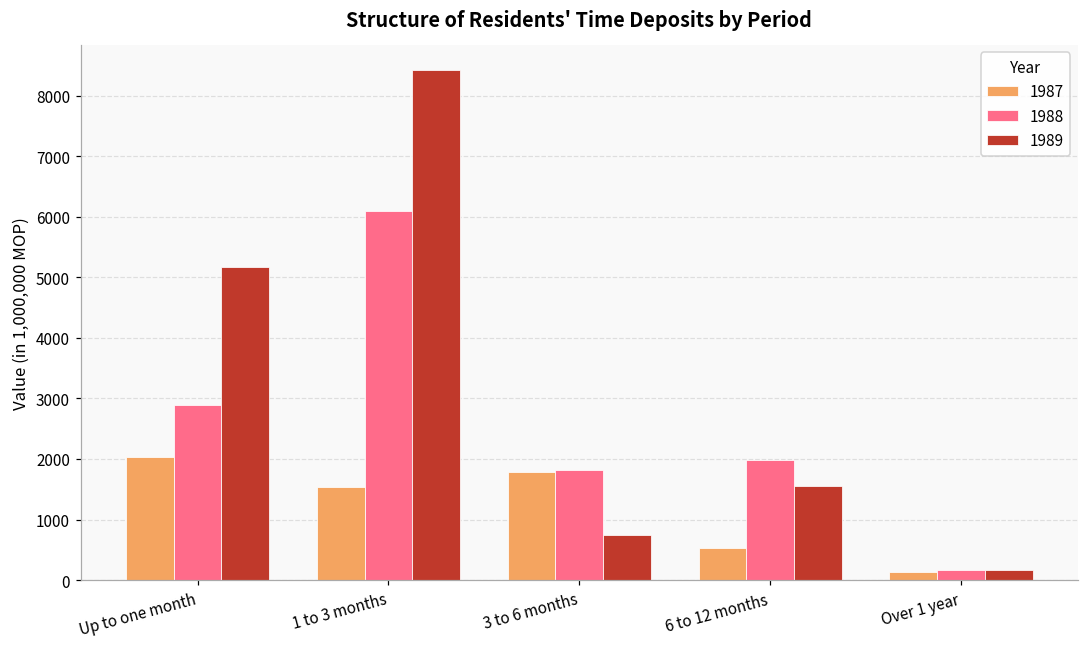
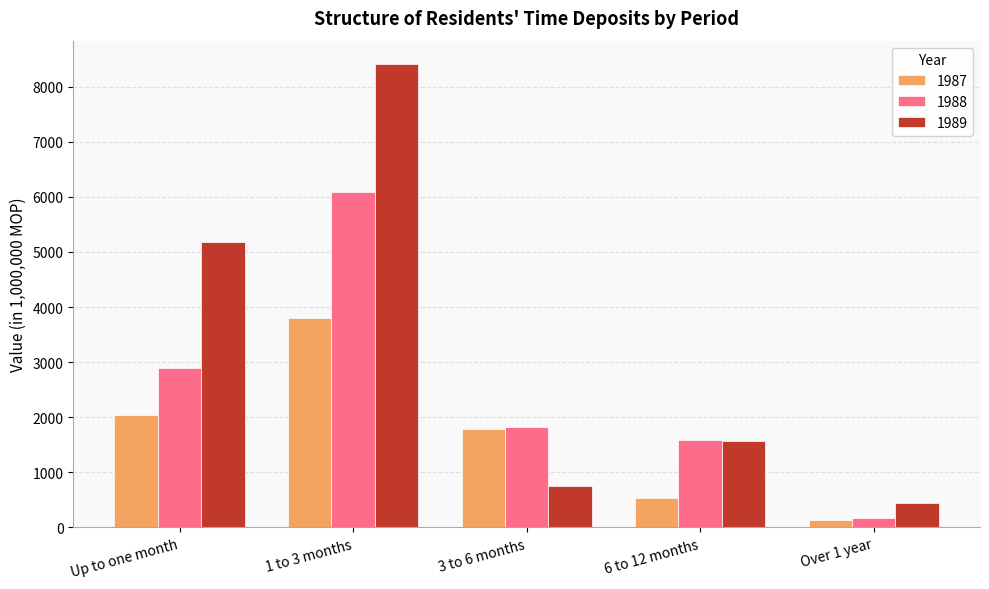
  {
    "1987": {
      "Up to one month": 2000,
-     "1 to 3 months": 1500,
+     "1 to 3 months": 3800,
      "3 to 6 months": 1800,
      "6 to 12 months": 500,
      "Over 1 year": 100
    },
    "1988": {
      "Up to one month": 2900,
      "1 to 3 months": 6100,
      "3 to 6 months": 1800,
-     "6 to 12 months": 2000,
+     "6 to 12 months": 1600,
      "Over 1 year": 200
    },
    "1989": {
      "Up to one month": 5200,
      "1 to 3 months": 8400,
      "3 to 6 months": 700,
      "6 to 12 months": 1600,
-     "Over 1 year": 200
+     "Over 1 year": 400
    }
  }
